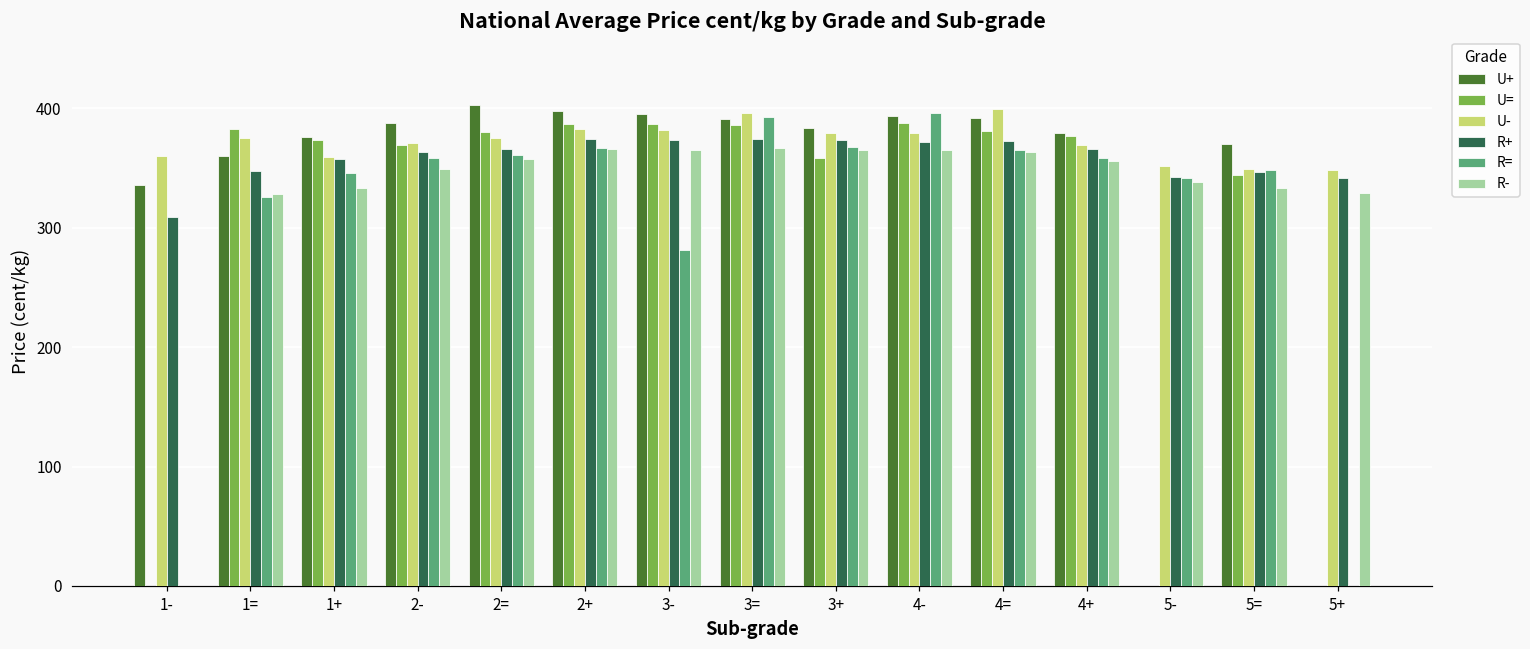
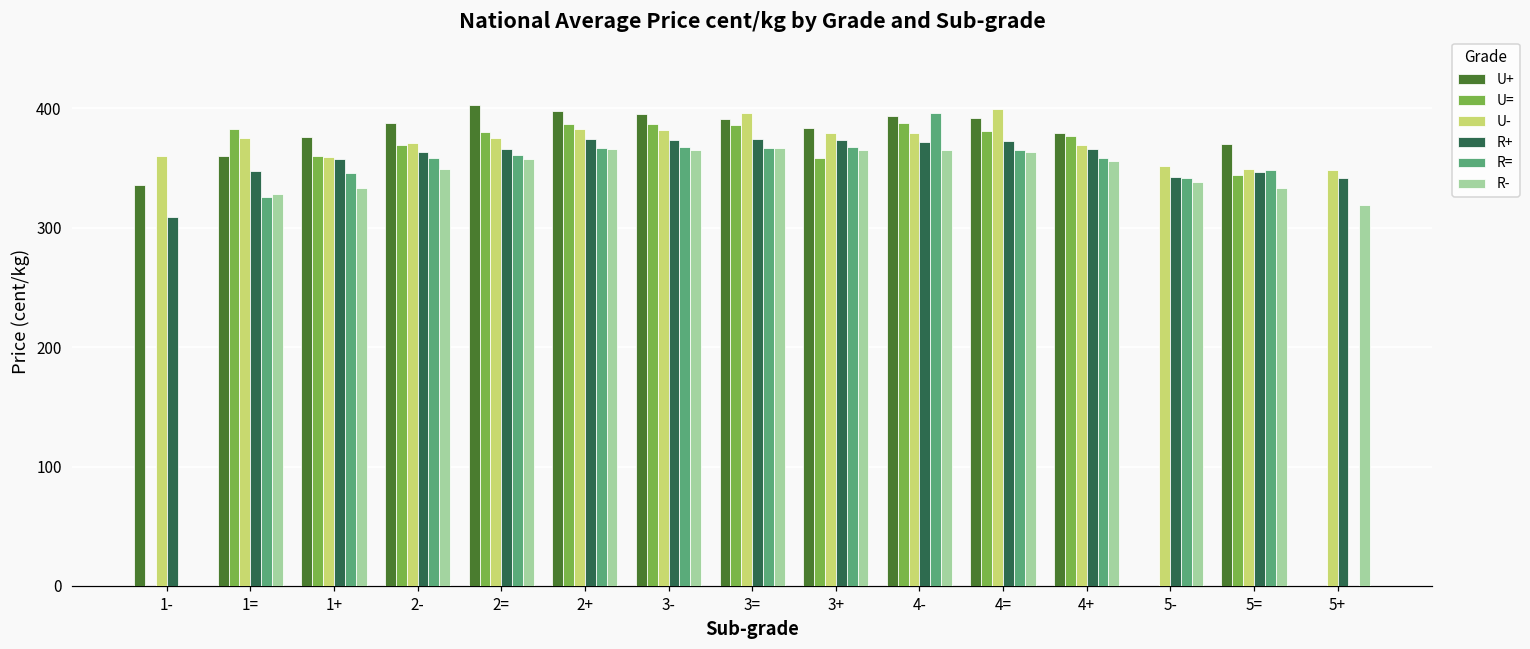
  {
    "U=": {
      "1-": 0,
      "1=": 383,
-     "1+": 374,
+     "1+": 360,
      "2-": 370,
      "2=": 380,
      "2+": 387,
      "3-": 387,
      "3=": 386,
      "3+": 359,
      "4-": 387,
      "4=": 381,
      "4+": 377,
      "5-": 0,
      "5=": 344,
      "5+": 0
    },
    "U-": {
      "1-": 360,
      "1=": 375,
      "1+": 359,
      "2-": 371,
      "2=": 375,
      "2+": 382,
      "3-": 382,
      "3=": 396,
      "3+": 380,
      "4-": 379,
      "4=": 399,
      "4+": 369,
      "5-": 352,
      "5=": 349,
      "5+": 348
    },
    "R=": {
      "1-": 0,
      "1=": 326,
      "1+": 346,
      "2-": 358,
      "2=": 361,
      "2+": 367,
-     "3-": 281,
-     "3=": 393,
+     "3-": 368,
+     "3=": 367,
      "3+": 367,
      "4-": 396,
      "4=": 365,
      "4+": 359,
      "5-": 342,
      "5=": 348,
      "5+": 0
    },
    "R-": {
      "1-": 0,
      "1=": 328,
      "1+": 333,
      "2-": 349,
      "2=": 358,
      "2+": 366,
      "3-": 365,
      "3=": 367,
      "3+": 365,
      "4-": 365,
      "4=": 363,
      "4+": 356,
      "5-": 338,
      "5=": 333,
-     "5+": 329
+     "5+": 319
    }
  }
